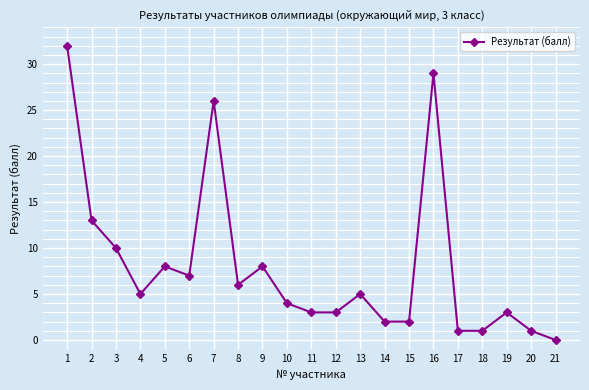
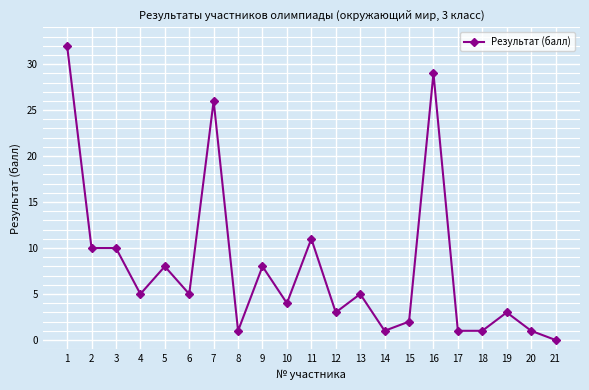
  {
    "1": 32,
-   "2": 13,
+   "2": 10,
    "3": 10,
    "4": 5,
    "5": 8,
-   "6": 7,
+   "6": 5,
    "7": 26,
-   "8": 6,
+   "8": 1,
    "9": 8,
    "10": 4,
-   "11": 3,
+   "11": 11,
    "12": 3,
    "13": 5,
-   "14": 2,
+   "14": 1,
    "15": 2,
    "16": 29,
    "17": 1,
    "18": 1,
    "19": 3,
    "20": 1,
    "21": 0
  }
